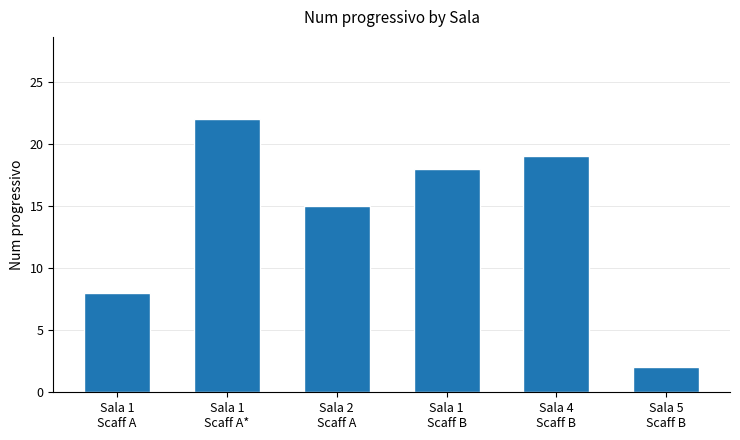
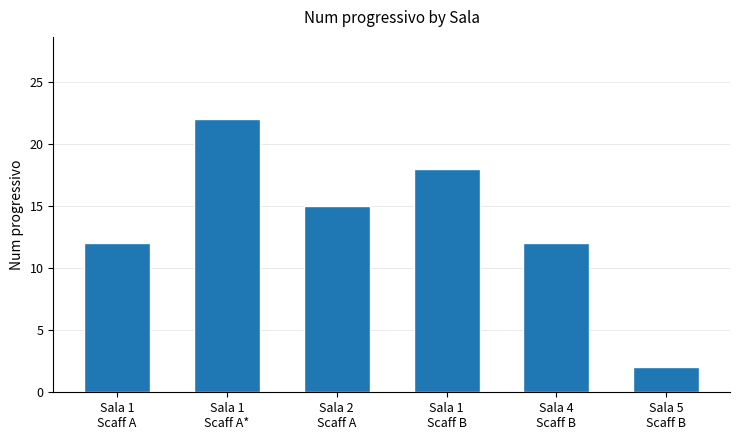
  {
-   "Sala 1 Scaff A": 8,
+   "Sala 1 Scaff A": 12,
    "Sala 1 Scaff A*": 22,
    "Sala 2 Scaff A": 15,
    "Sala 1 Scaff B": 18,
-   "Sala 4 Scaff B": 19,
+   "Sala 4 Scaff B": 12,
    "Sala 5 Scaff B": 2
  }
